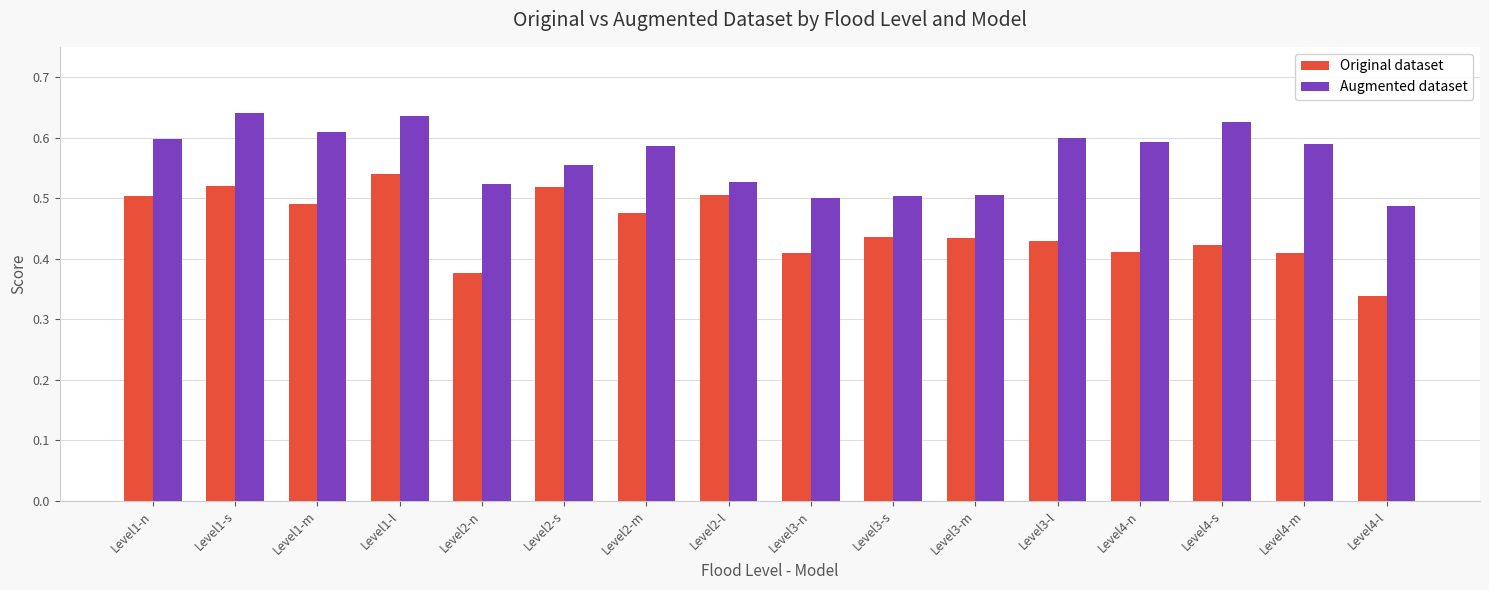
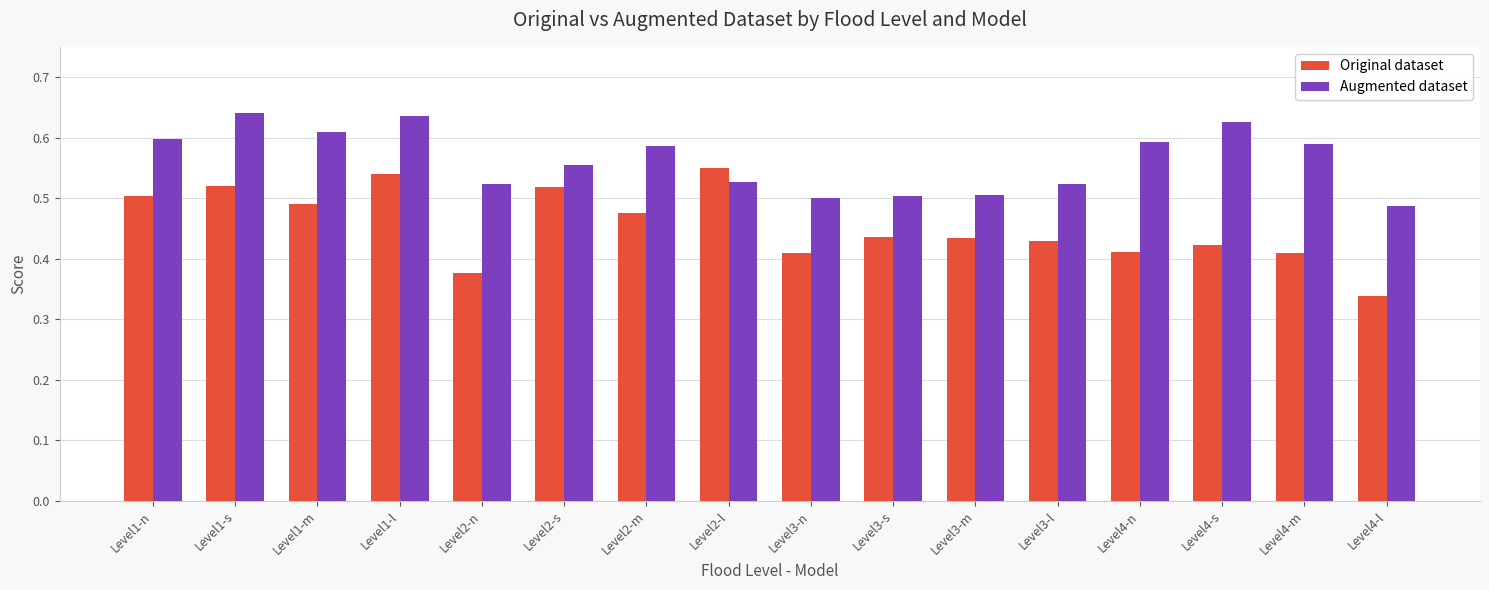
  {
    "Original dataset": {
      "Level1-n": 0.50,
      "Level1-s": 0.52,
      "Level1-m": 0.49,
      "Level1-l": 0.54,
      "Level2-n": 0.38,
      "Level2-s": 0.52,
      "Level2-m": 0.48,
-     "Level2-l": 0.51,
+     "Level2-l": 0.55,
      "Level3-n": 0.41,
      "Level3-s": 0.44,
      "Level3-m": 0.43,
      "Level3-l": 0.43,
      "Level4-n": 0.41,
      "Level4-s": 0.42,
      "Level4-m": 0.41,
      "Level4-l": 0.34
    },
    "Augmented dataset": {
      "Level1-n": 0.60,
      "Level1-s": 0.64,
      "Level1-m": 0.61,
      "Level1-l": 0.64,
      "Level2-n": 0.52,
      "Level2-s": 0.56,
      "Level2-m": 0.59,
      "Level2-l": 0.53,
      "Level3-n": 0.50,
      "Level3-s": 0.50,
      "Level3-m": 0.51,
-     "Level3-l": 0.60,
+     "Level3-l": 0.52,
      "Level4-n": 0.59,
      "Level4-s": 0.63,
      "Level4-m": 0.59,
      "Level4-l": 0.49
    }
  }
